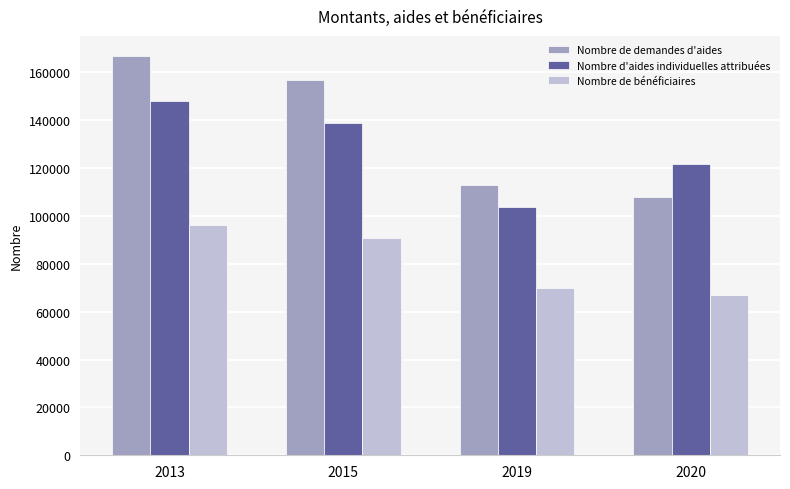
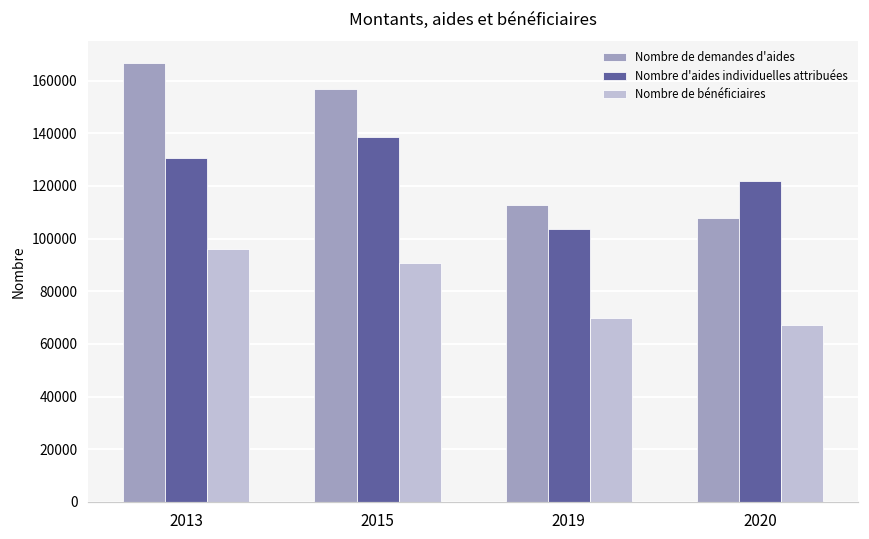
  {
    "Nombre d'aides individuelles attribuées": {
-     "2013": 148000,
+     "2013": 131000,
      "2015": 139000,
      "2019": 104000,
      "2020": 122000
    }
  }
